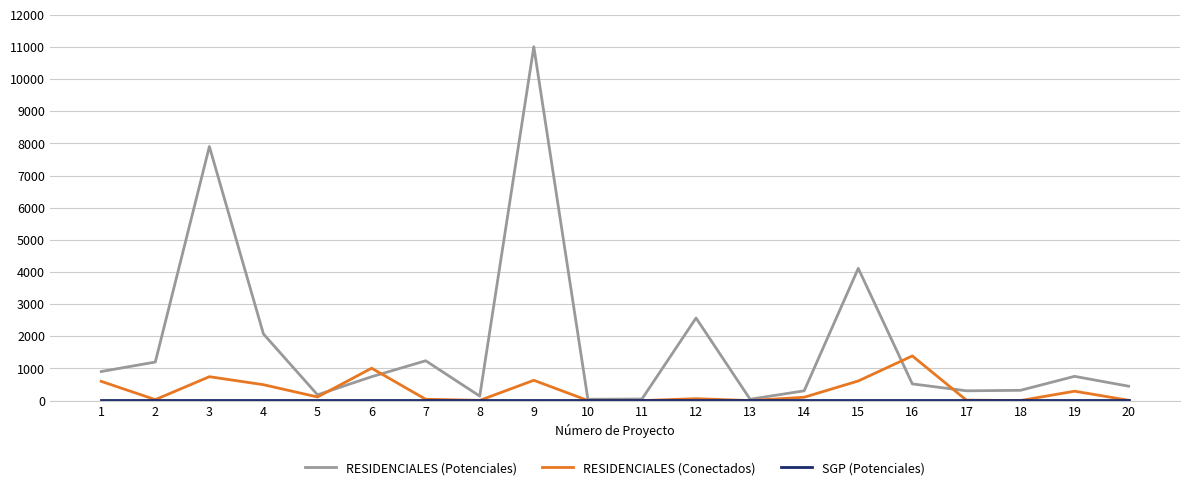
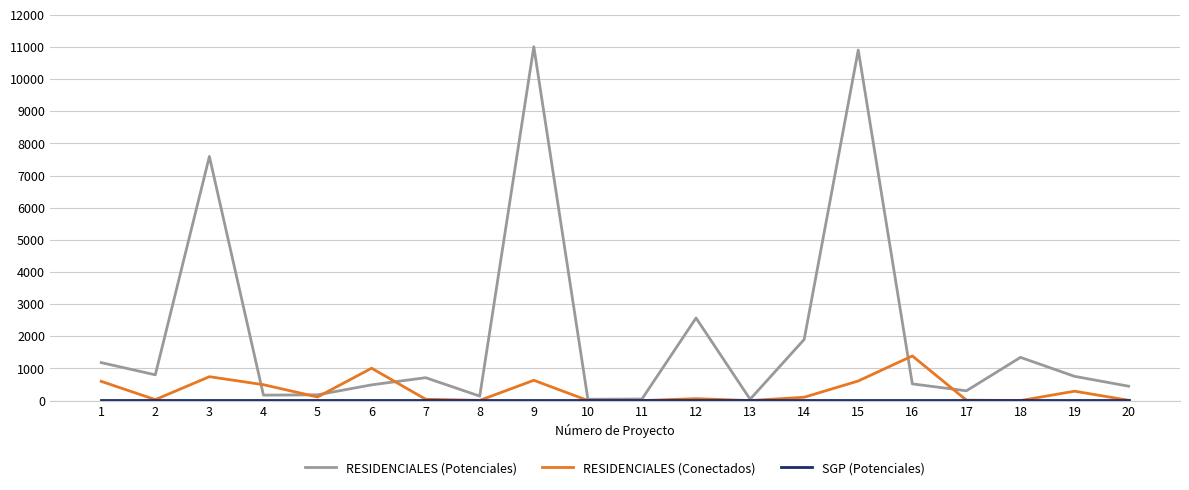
  {
    "RESIDENCIALES (Potenciales)": {
-     "1": 900,
-     "2": 1200,
-     "3": 7900,
-     "4": 2100,
-     "6": 700,
-     "7": 1200,
+     "1": 1200,
+     "2": 800,
+     "3": 7600,
+     "4": 200,
+     "6": 500,
+     "7": 700,
      "8": 100,
      "9": 11000,
      "12": 2600,
-     "14": 300,
-     "15": 4100,
+     "14": 1900,
+     "15": 10900,
      "16": 500,
      "17": 300,
-     "18": 300,
+     "18": 1300,
      "19": 800,
      "20": 400
    },
    "RESIDENCIALES (Conectados)": {
      "1": 600,
      "3": 700,
      "4": 500,
      "6": 1000,
      "9": 600,
      "14": 100,
      "15": 600,
      "16": 1400,
      "19": 300
    },
    "SGP (Potenciales)": {
      "1": 0,
      "3": 0,
      "4": 0,
      "5": 0,
      "6": 0,
      "9": 0,
      "14": 0,
      "15": 0,
      "16": 0,
      "19": 0
    }
  }
